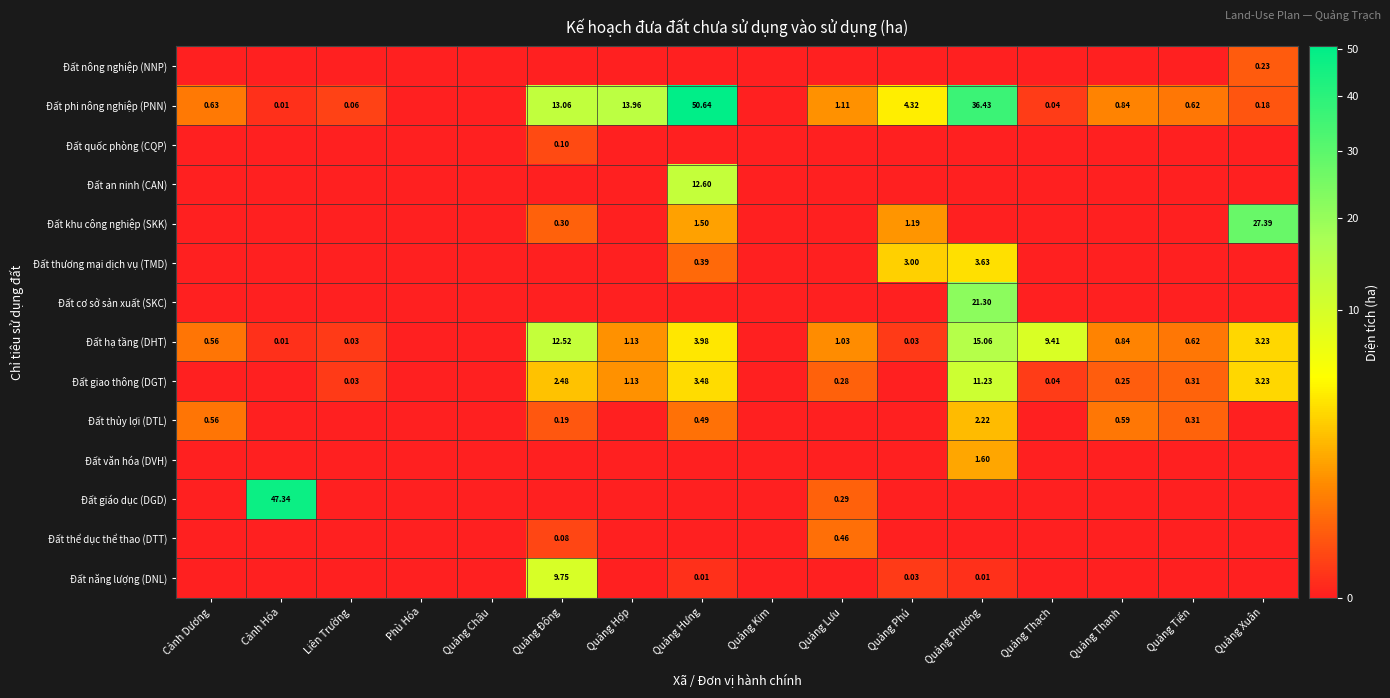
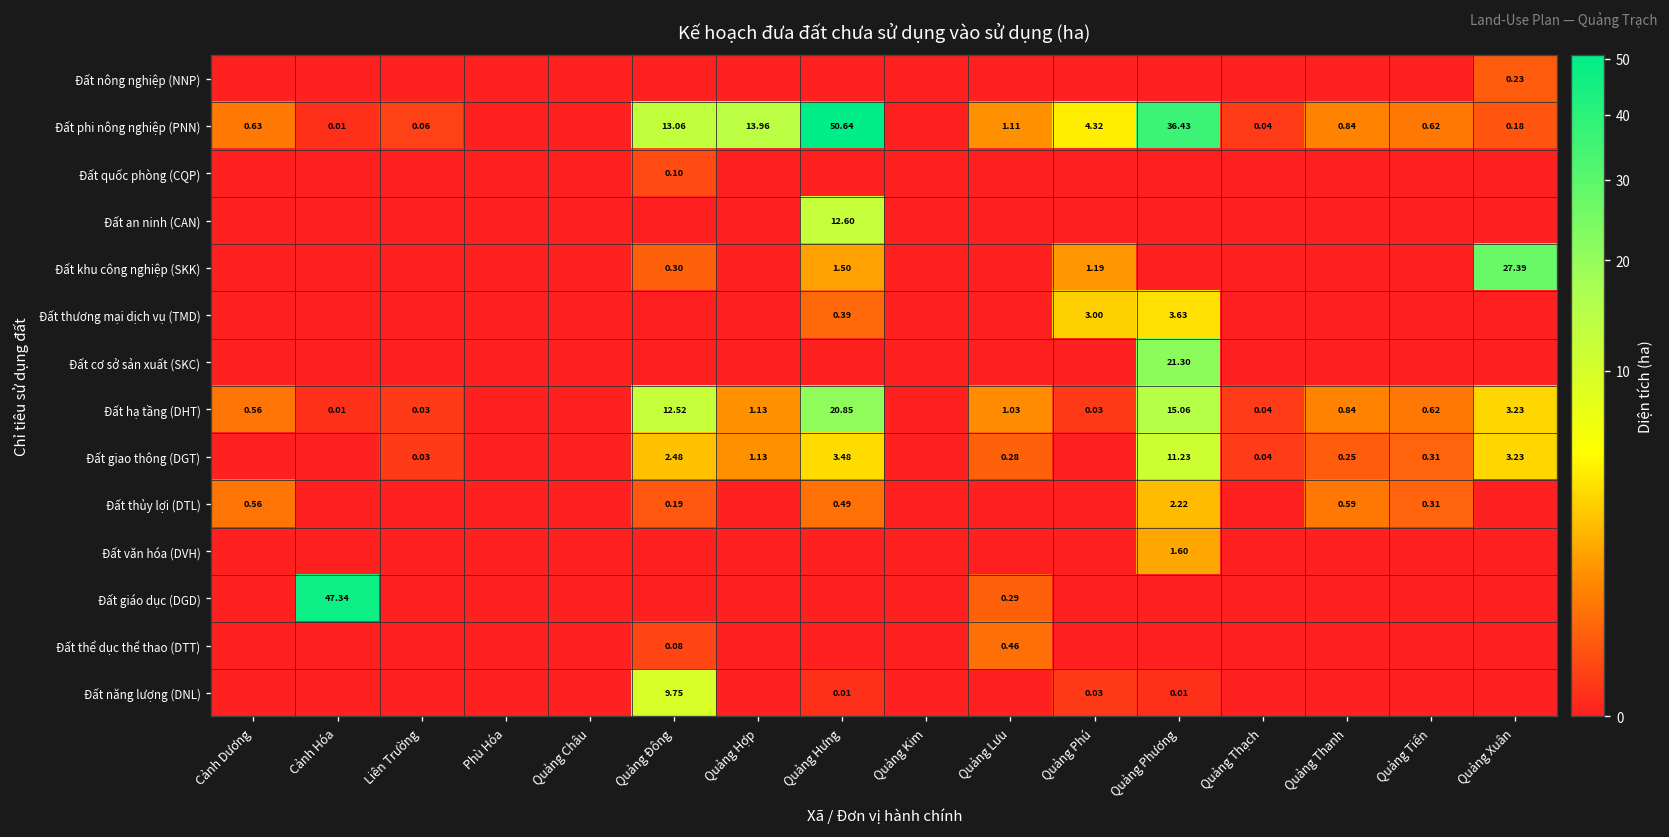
  {
    "Đất nông nghiệp (NNP)": {
      "Quảng Xuân": 0.23
    },
    "Đất phi nông nghiệp (PNN)": {
      "Cảnh Dương": 0.63,
      "Cảnh Hóa": 0.01,
      "Liên Trường": 0.06,
      "Quảng Đông": 13.06,
      "Quảng Hợp": 13.96,
      "Quảng Hưng": 50.64,
      "Quảng Lưu": 1.11,
      "Quảng Phú": 4.32,
      "Quảng Phương": 36.43,
      "Quảng Thạch": 0.04,
      "Quảng Thanh": 0.84,
      "Quảng Tiến": 0.62,
      "Quảng Xuân": 0.18
    },
    "Đất quốc phòng (CQP)": {
      "Quảng Đông": 0.10
    },
    "Đất an ninh (CAN)": {
      "Quảng Hưng": 12.60
    },
    "Đất khu công nghiệp (SKK)": {
      "Quảng Đông": 0.30,
      "Quảng Hưng": 1.50,
      "Quảng Phú": 1.19,
      "Quảng Xuân": 27.39
    },
    "Đất thương mại dịch vụ (TMD)": {
      "Quảng Hưng": 0.39,
      "Quảng Phú": 3.00,
      "Quảng Phương": 3.63
    },
    "Đất cơ sở sản xuất (SKC)": {
      "Quảng Phương": 21.30
    },
    "Đất hạ tầng (DHT)": {
      "Cảnh Dương": 0.56,
      "Cảnh Hóa": 0.01,
      "Liên Trường": 0.03,
      "Quảng Đông": 12.52,
      "Quảng Hợp": 1.13,
-     "Quảng Hưng": 3.98,
+     "Quảng Hưng": 20.85,
      "Quảng Lưu": 1.03,
      "Quảng Phú": 0.03,
      "Quảng Phương": 15.06,
-     "Quảng Thạch": 9.41,
+     "Quảng Thạch": 0.04,
      "Quảng Thanh": 0.84,
      "Quảng Tiến": 0.62,
      "Quảng Xuân": 3.23
    },
    "Đất giao thông (DGT)": {
      "Liên Trường": 0.03,
      "Quảng Đông": 2.48,
      "Quảng Hợp": 1.13,
      "Quảng Hưng": 3.48,
      "Quảng Lưu": 0.28,
      "Quảng Phương": 11.23,
      "Quảng Thạch": 0.04,
      "Quảng Thanh": 0.25,
      "Quảng Tiến": 0.31,
      "Quảng Xuân": 3.23
    },
    "Đất thủy lợi (DTL)": {
      "Cảnh Dương": 0.56,
      "Quảng Đông": 0.19,
      "Quảng Hưng": 0.49,
      "Quảng Phương": 2.22,
      "Quảng Thanh": 0.59,
      "Quảng Tiến": 0.31
    },
    "Đất văn hóa (DVH)": {
      "Quảng Phương": 1.60
    },
    "Đất giáo dục (DGD)": {
      "Cảnh Hóa": 47.34,
      "Quảng Lưu": 0.29
    },
    "Đất thể dục thể thao (DTT)": {
      "Quảng Đông": 0.08,
      "Quảng Lưu": 0.46
    },
    "Đất năng lượng (DNL)": {
      "Quảng Đông": 9.75,
      "Quảng Hưng": 0.01,
      "Quảng Phú": 0.03,
      "Quảng Phương": 0.01
    }
  }
